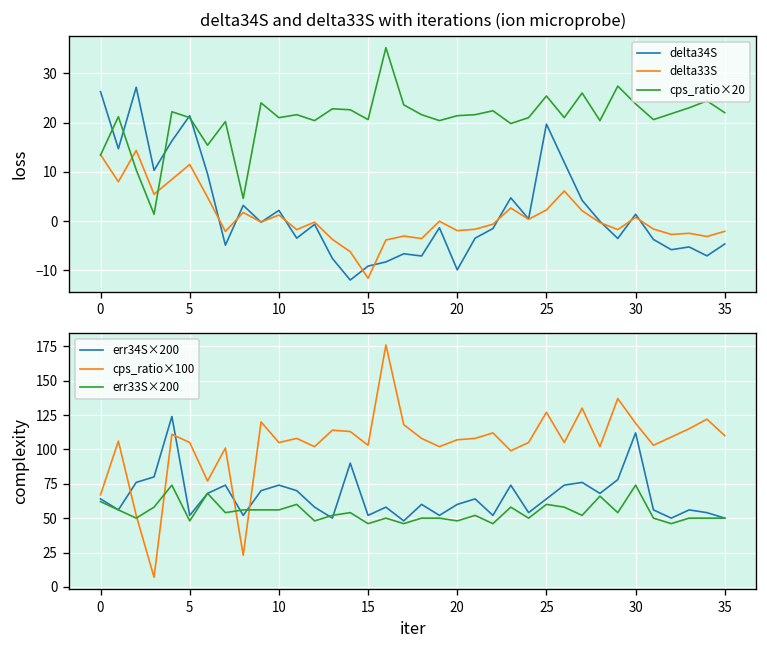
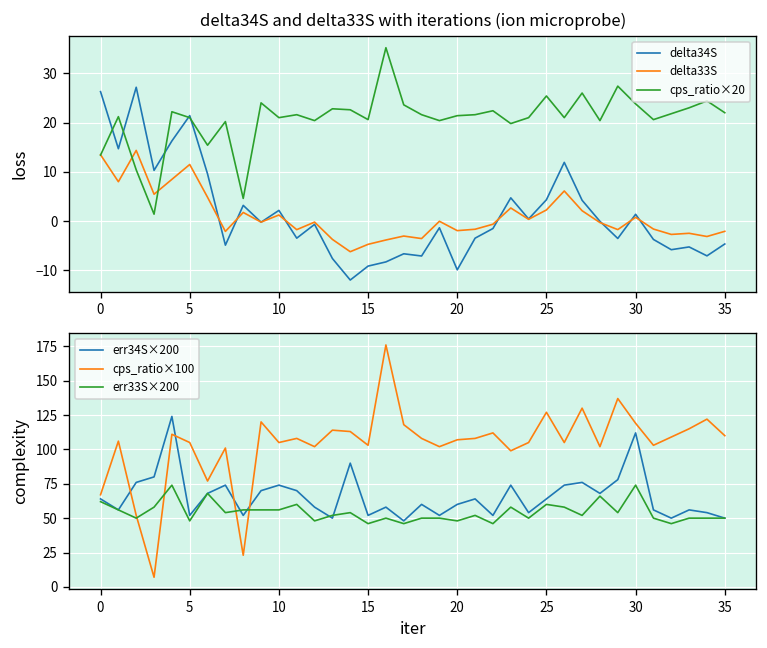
  {
    "delta34S and delta33S with iterations (ion microprobe)": {
      "delta34S": {
        "0": 26,
        "10": 2,
        "15": -9,
        "20": -10,
-       "25": 20,
+       "25": 4,
        "35": -5
      },
      "delta33S": {
        "5": 11,
        "10": 1,
-       "15": -12,
+       "15": -5,
        "20": -2,
        "25": 2,
        "35": -2
      },
      "cps_ratio×20": {
        "10": 21,
        "15": 21,
        "20": 21,
        "25": 25,
        "30": 24,
        "35": 22
      }
    }
  }
